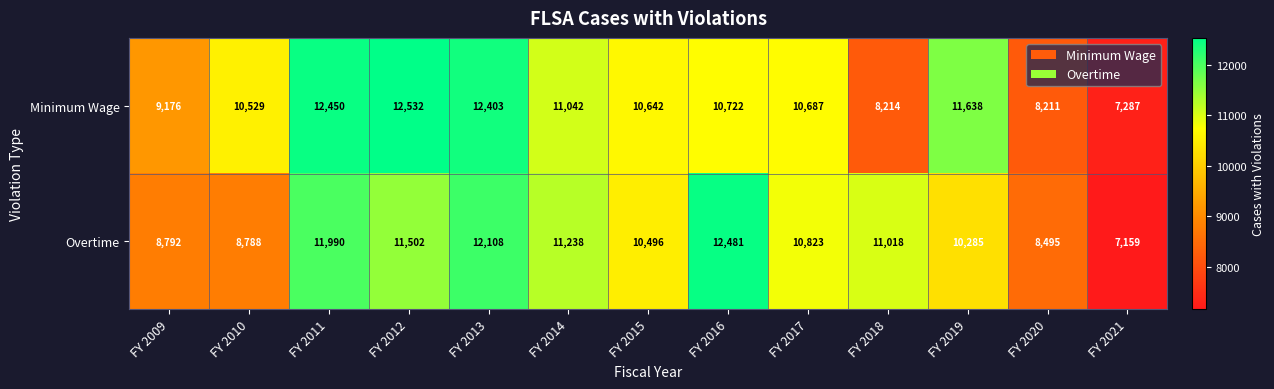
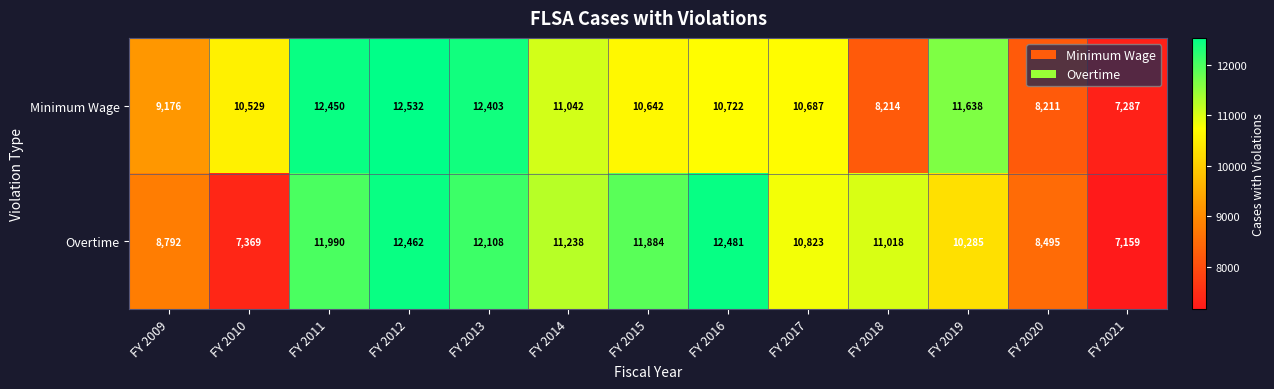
  {
    "Minimum Wage": {
      "FY 2009": "9,176",
      "FY 2010": "10,529",
      "FY 2011": "12,450",
      "FY 2012": "12,532",
      "FY 2013": "12,403",
      "FY 2014": "11,042",
      "FY 2015": "10,642",
      "FY 2016": "10,722",
      "FY 2017": "10,687",
      "FY 2018": "8,214",
      "FY 2019": "11,638",
      "FY 2020": "8,211",
      "FY 2021": "7,287"
    },
    "Overtime": {
      "FY 2009": "8,792",
-     "FY 2010": "8,788",
+     "FY 2010": "7,369",
      "FY 2011": "11,990",
-     "FY 2012": "11,502",
+     "FY 2012": "12,462",
      "FY 2013": "12,108",
      "FY 2014": "11,238",
-     "FY 2015": "10,496",
+     "FY 2015": "11,884",
      "FY 2016": "12,481",
      "FY 2017": "10,823",
      "FY 2018": "11,018",
      "FY 2019": "10,285",
      "FY 2020": "8,495",
      "FY 2021": "7,159"
    }
  }
